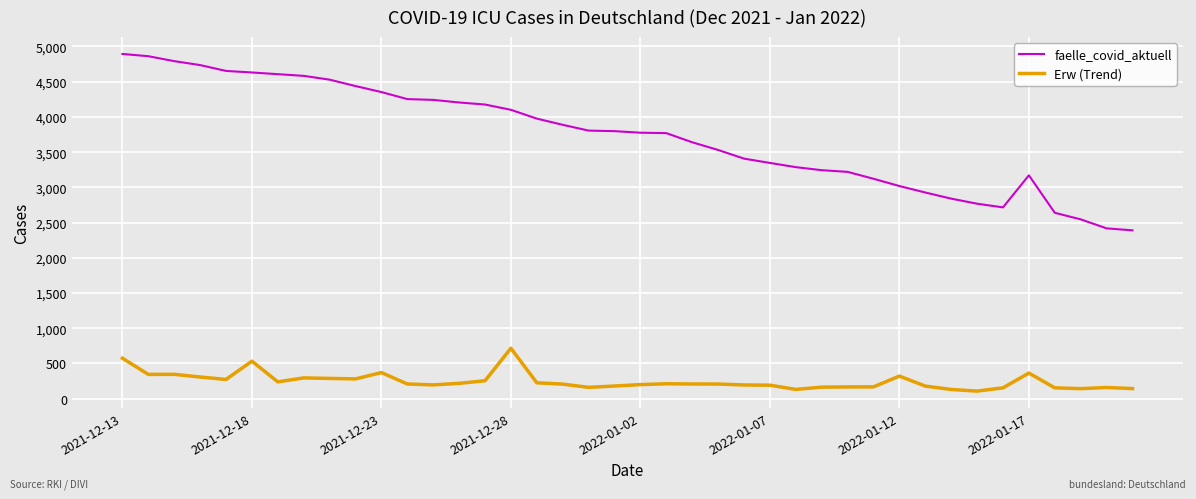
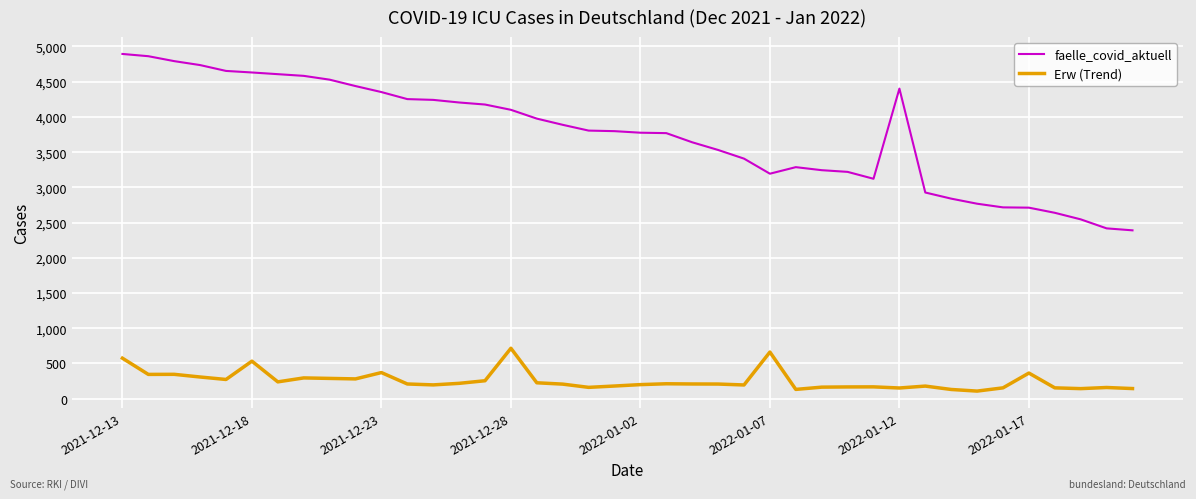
  {
    "faelle_covid_aktuell": {
      "2021-12-13": "4,900",
      "2021-12-18": "4,600",
      "2021-12-23": "4,400",
      "2021-12-28": "4,100",
      "2022-01-02": "3,800",
-     "2022-01-07": "3,300",
-     "2022-01-12": "3,000",
-     "2022-01-17": "3,200"
+     "2022-01-07": "3,200",
+     "2022-01-12": "4,400",
+     "2022-01-17": "2,700"
    },
    "Erw (Trend)": {
      "2021-12-13": "600",
      "2021-12-18": "500",
      "2021-12-23": "400",
      "2021-12-28": "700",
      "2022-01-02": "200",
-     "2022-01-07": "200",
-     "2022-01-12": "300",
+     "2022-01-07": "700",
+     "2022-01-12": "200",
      "2022-01-17": "400"
    }
  }
